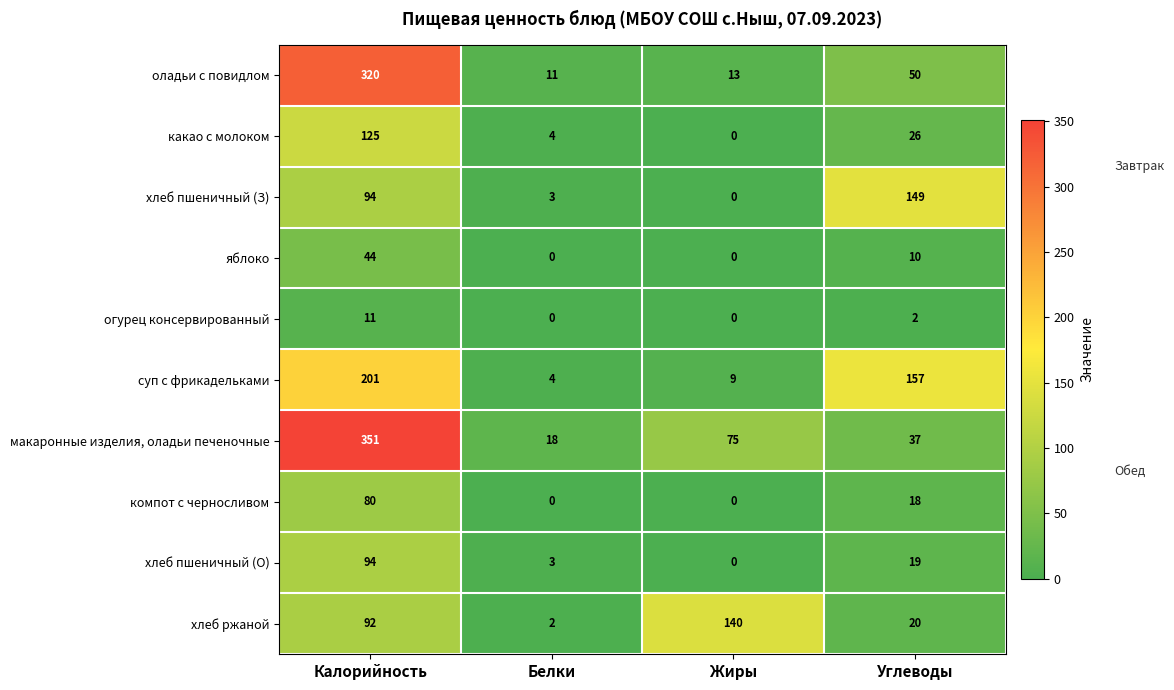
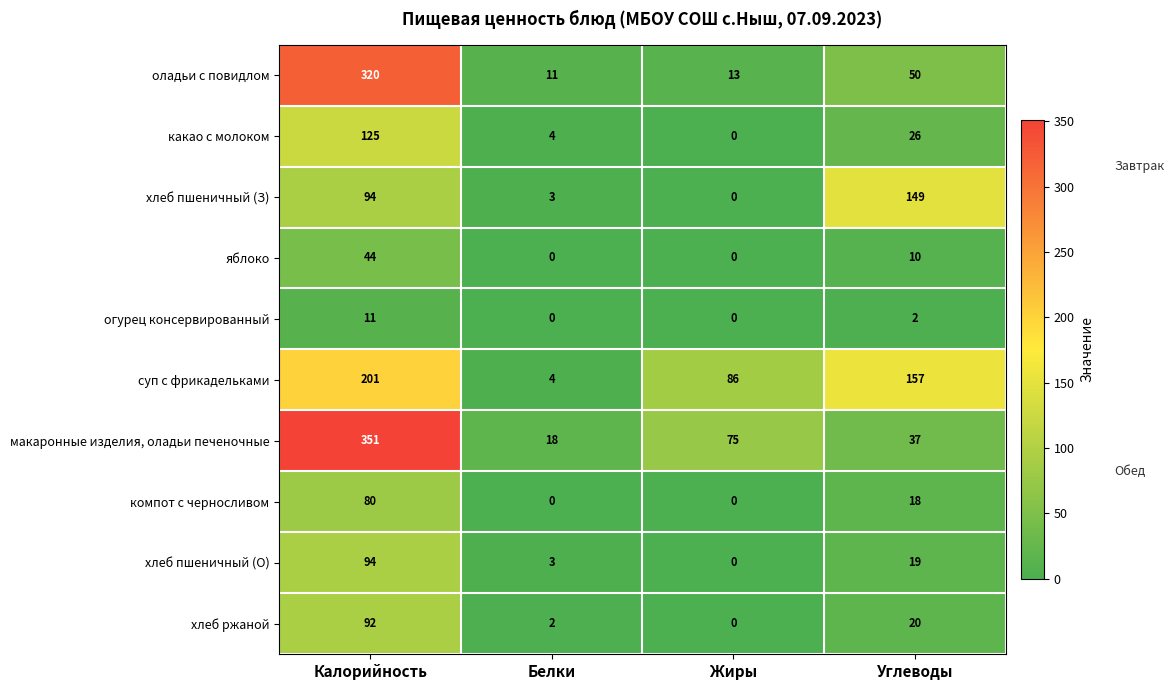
  {
    "оладьи с повидлом": {
      "Калорийность": 320,
      "Белки": 11,
      "Жиры": 13,
      "Углеводы": 50
    },
    "какао с молоком": {
      "Калорийность": 125,
      "Белки": 4,
      "Жиры": 0,
      "Углеводы": 26
    },
    "хлеб пшеничный (З)": {
      "Калорийность": 94,
      "Белки": 3,
      "Жиры": 0,
      "Углеводы": 149
    },
    "яблоко": {
      "Калорийность": 44,
      "Белки": 0,
      "Жиры": 0,
      "Углеводы": 10
    },
    "огурец консервированный": {
      "Калорийность": 11,
      "Белки": 0,
      "Жиры": 0,
      "Углеводы": 2
    },
    "суп с фрикадельками": {
      "Калорийность": 201,
      "Белки": 4,
-     "Жиры": 9,
+     "Жиры": 86,
      "Углеводы": 157
    },
    "макаронные изделия, оладьи печеночные": {
      "Калорийность": 351,
      "Белки": 18,
      "Жиры": 75,
      "Углеводы": 37
    },
    "компот с черносливом": {
      "Калорийность": 80,
      "Белки": 0,
      "Жиры": 0,
      "Углеводы": 18
    },
    "хлеб пшеничный (О)": {
      "Калорийность": 94,
      "Белки": 3,
      "Жиры": 0,
      "Углеводы": 19
    },
    "хлеб ржаной": {
      "Калорийность": 92,
      "Белки": 2,
-     "Жиры": 140,
+     "Жиры": 0,
      "Углеводы": 20
    }
  }
